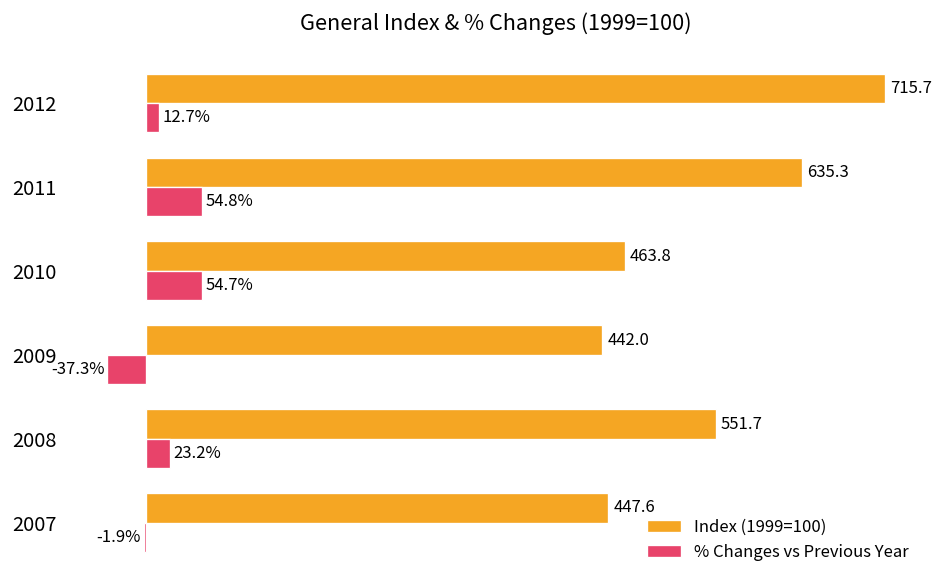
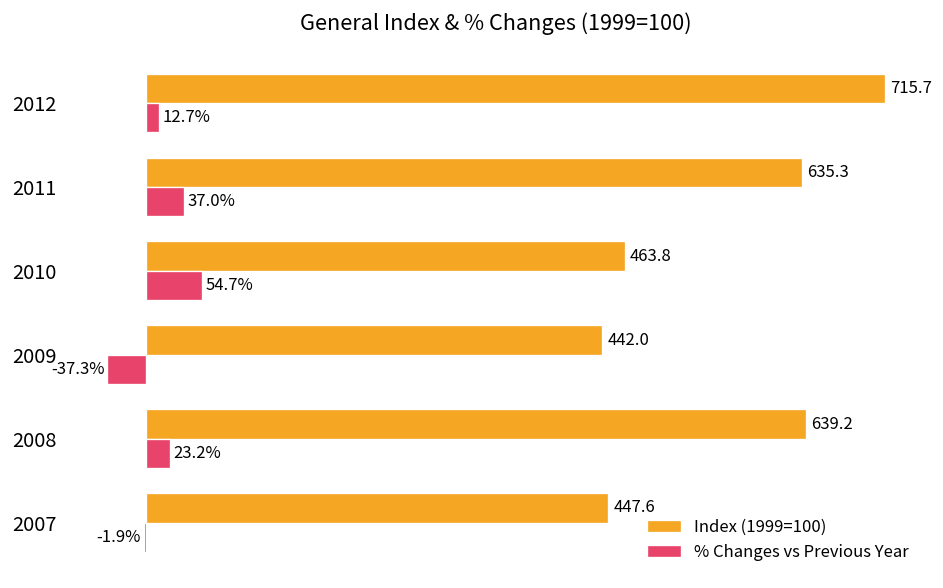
  {
    "Index (1999=100)": {
      "2012": "715.7",
      "2011": "635.3",
      "2010": "463.8",
      "2009": "442.0",
-     "2008": "551.7",
+     "2008": "639.2",
      "2007": "447.6"
    },
    "% Changes vs Previous Year": {
      "2012": "12.7%",
-     "2011": "54.8%",
+     "2011": "37.0%",
      "2010": "54.7%",
      "2009": "-37.3%",
      "2008": "23.2%",
      "2007": "-1.9%"
    }
  }
